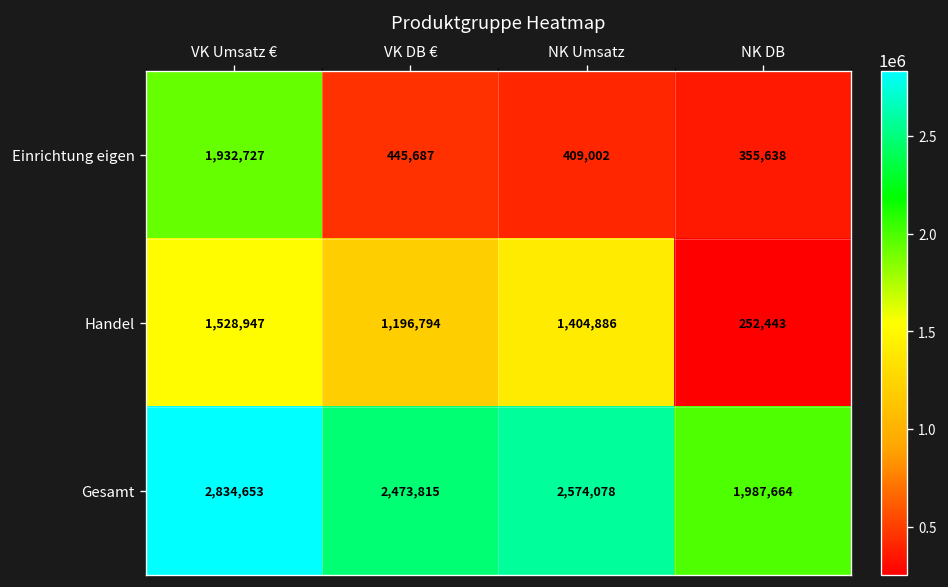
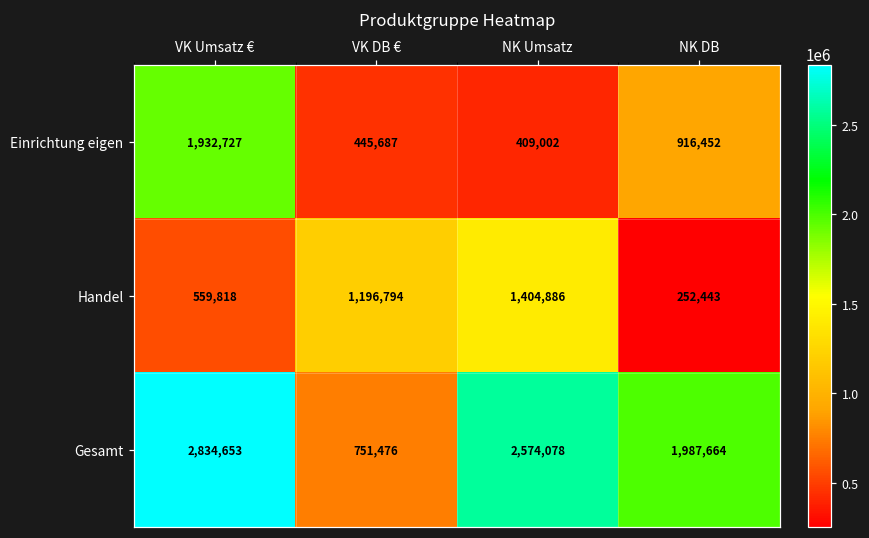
  {
    "Einrichtung eigen": {
      "VK Umsatz €": "1,932,727",
      "VK DB €": "445,687",
      "NK Umsatz": "409,002",
-     "NK DB": "355,638"
+     "NK DB": "916,452"
    },
    "Handel": {
-     "VK Umsatz €": "1,528,947",
+     "VK Umsatz €": "559,818",
      "VK DB €": "1,196,794",
      "NK Umsatz": "1,404,886",
      "NK DB": "252,443"
    },
    "Gesamt": {
      "VK Umsatz €": "2,834,653",
-     "VK DB €": "2,473,815",
+     "VK DB €": "751,476",
      "NK Umsatz": "2,574,078",
      "NK DB": "1,987,664"
    }
  }
